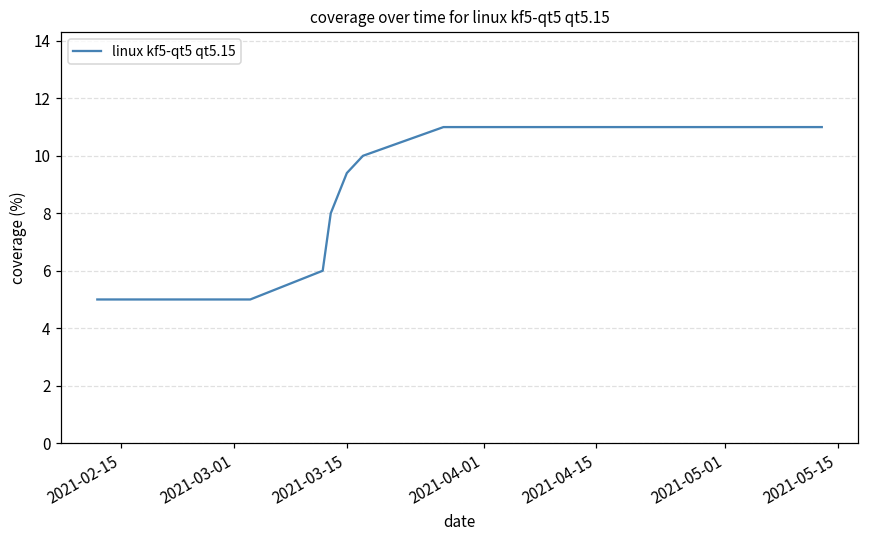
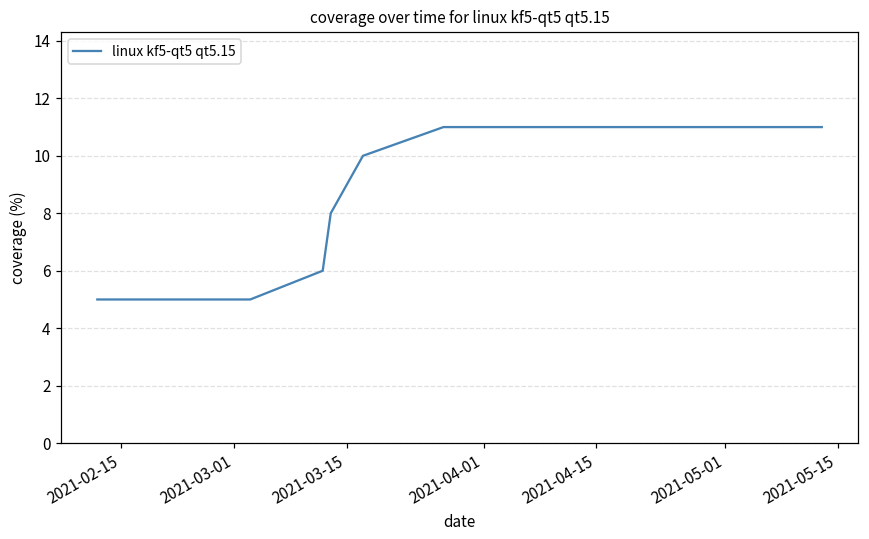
  {
    "2021-02-15": 5.0,
    "2021-03-01": 5.0,
-   "2021-03-15": 9.4,
+   "2021-03-15": 9.0,
    "2021-04-15": 11.0
  }
